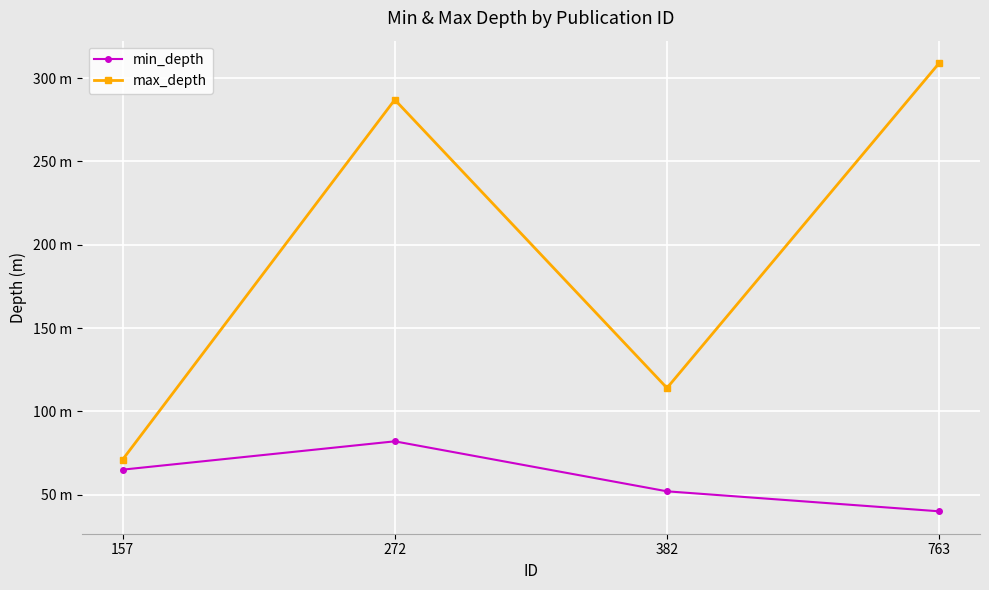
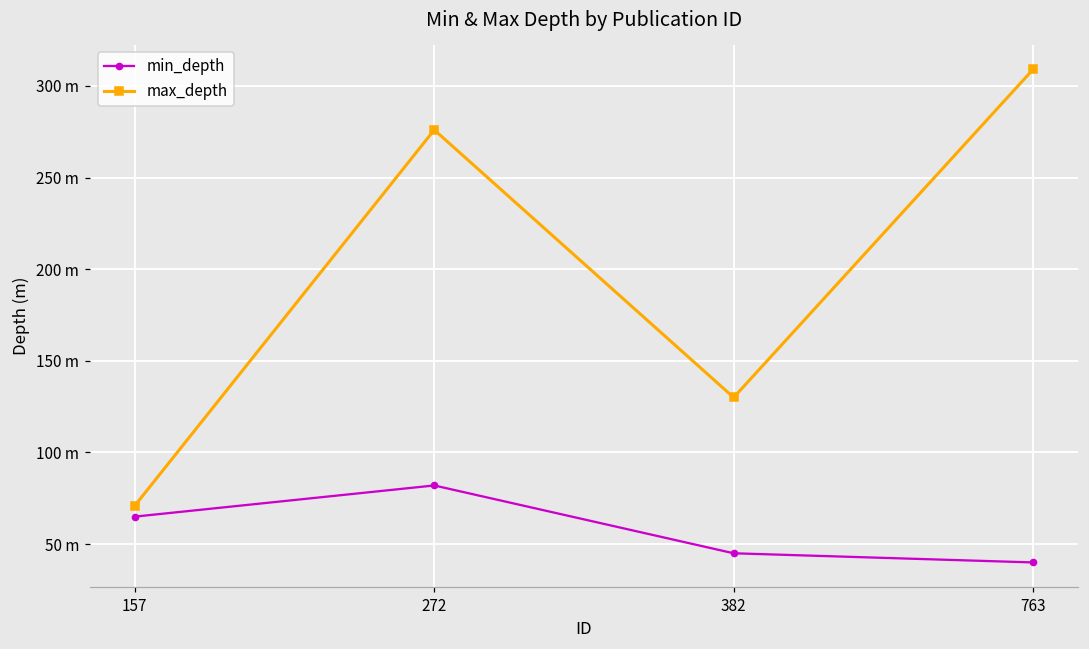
  {
    "min_depth": {
      "157": "65 m",
      "272": "82 m",
-     "382": "52 m",
+     "382": "45 m",
      "763": "40 m"
    },
    "max_depth": {
      "157": "71 m",
-     "272": "287 m",
-     "382": "114 m",
+     "272": "276 m",
+     "382": "130 m",
      "763": "309 m"
    }
  }
